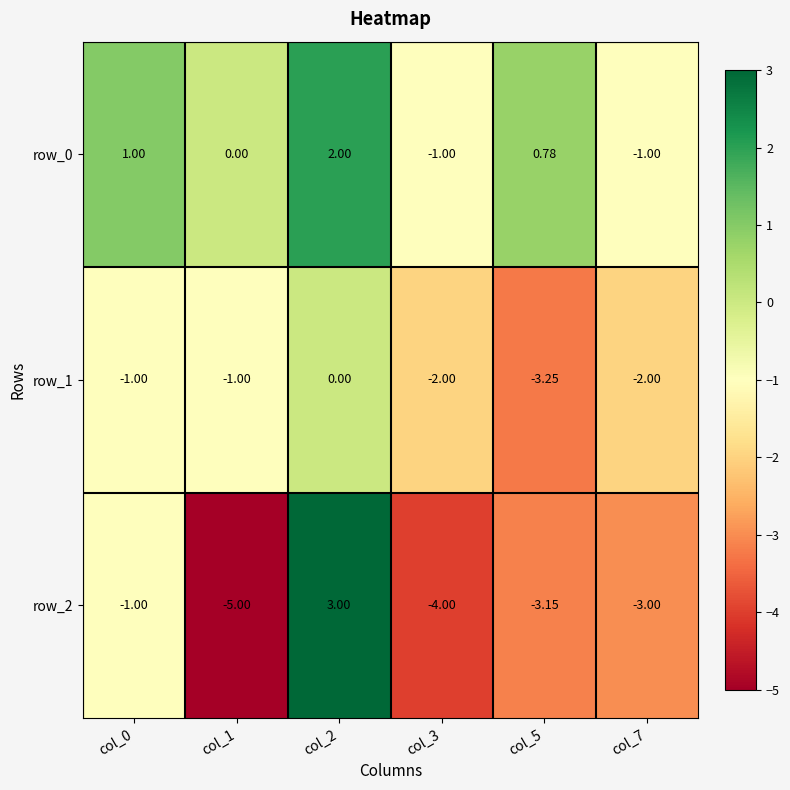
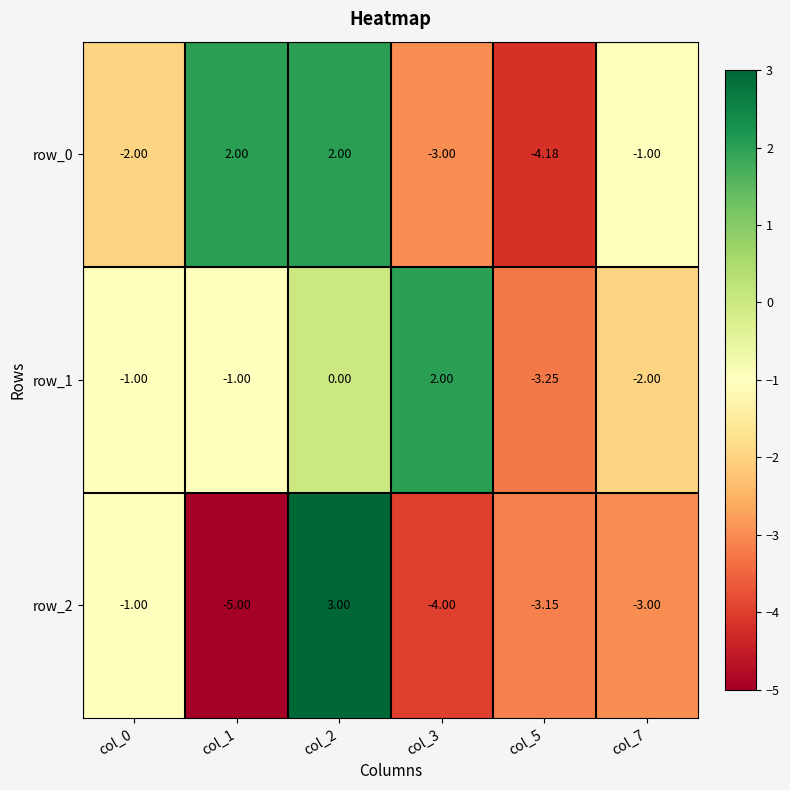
  {
    "row_0": {
-     "col_0": 1.00,
-     "col_1": 0.00,
+     "col_0": -2.00,
+     "col_1": 2.00,
      "col_2": 2.00,
-     "col_3": -1.00,
-     "col_5": 0.78,
+     "col_3": -3.00,
+     "col_5": -4.18,
      "col_7": -1.00
    },
    "row_1": {
      "col_0": -1.00,
      "col_1": -1.00,
      "col_2": 0.00,
-     "col_3": -2.00,
+     "col_3": 2.00,
      "col_5": -3.25,
      "col_7": -2.00
    },
    "row_2": {
      "col_0": -1.00,
      "col_1": -5.00,
      "col_2": 3.00,
      "col_3": -4.00,
      "col_5": -3.15,
      "col_7": -3.00
    }
  }
